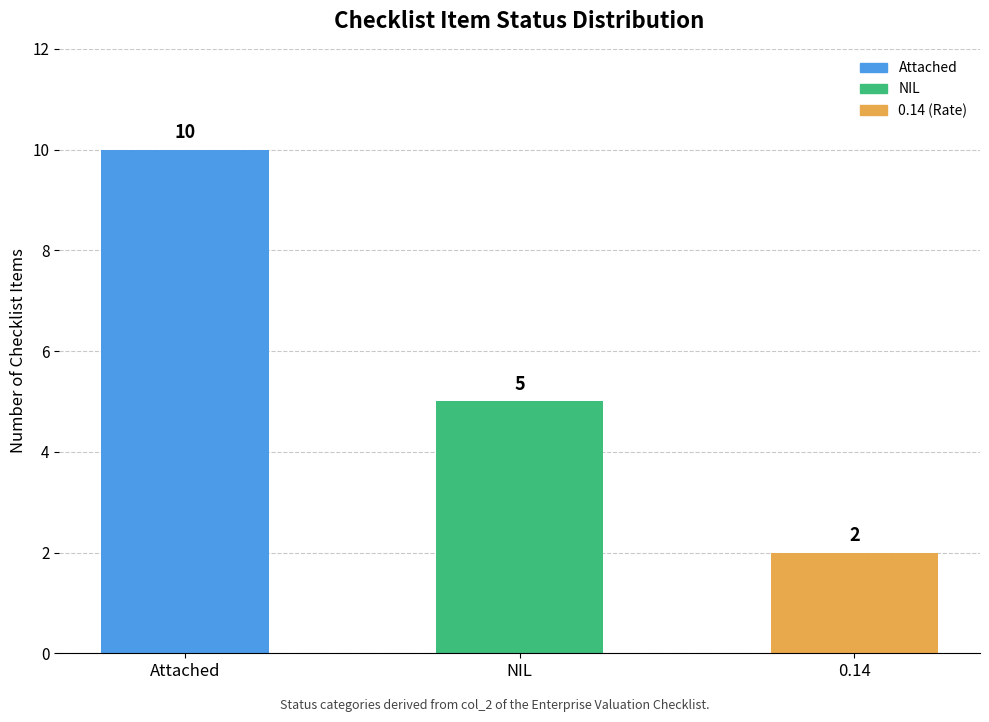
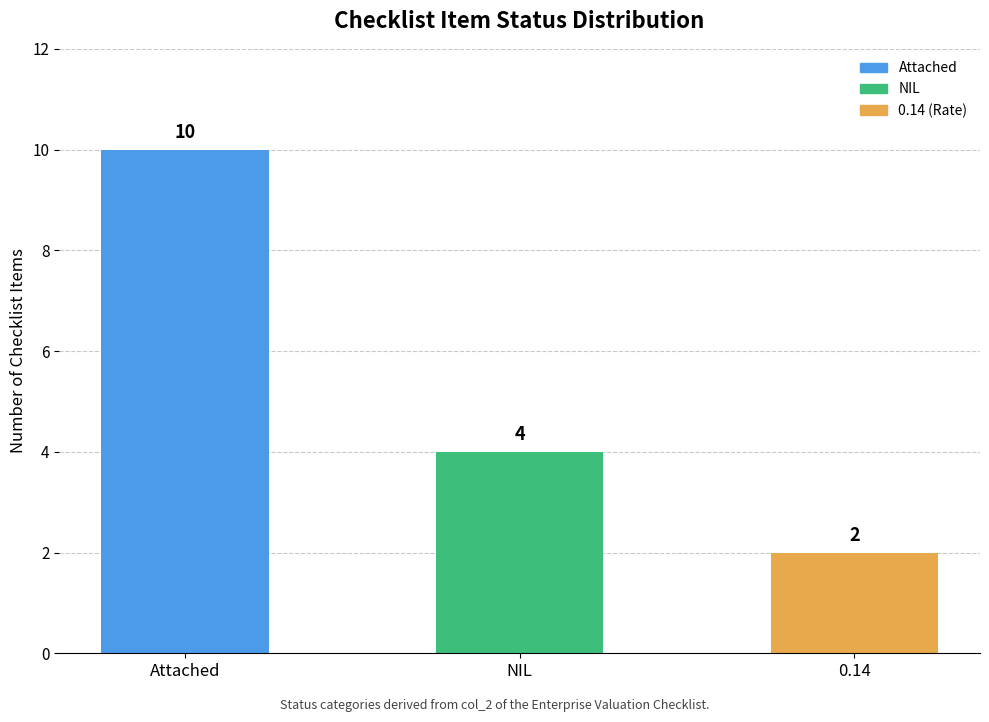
  {
    "Attached": 10,
-   "NIL": 5,
+   "NIL": 4,
    "0.14": 2
  }
